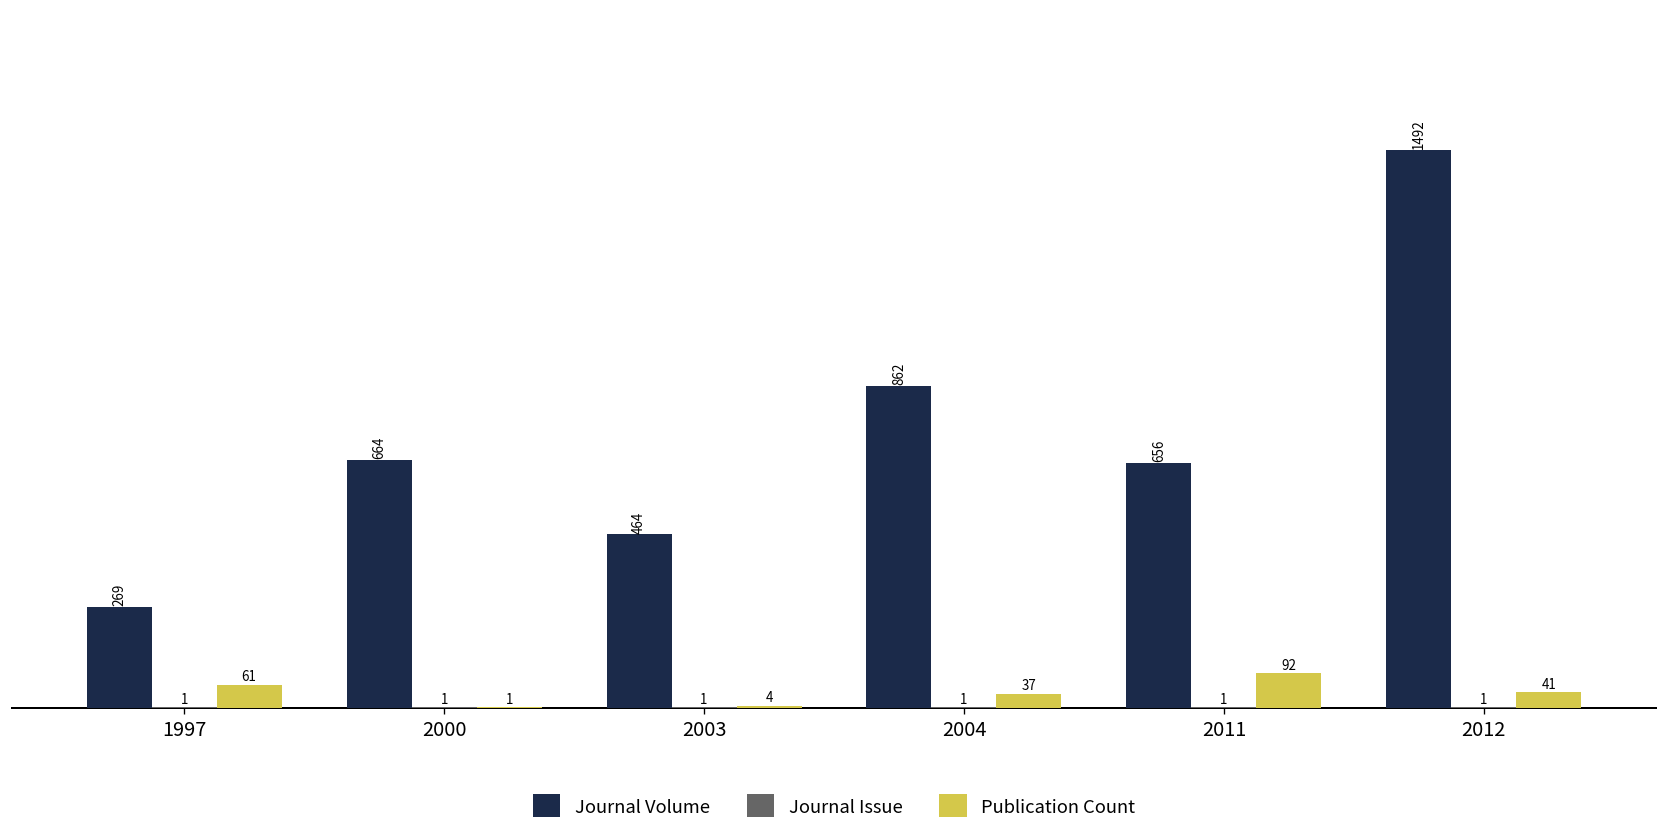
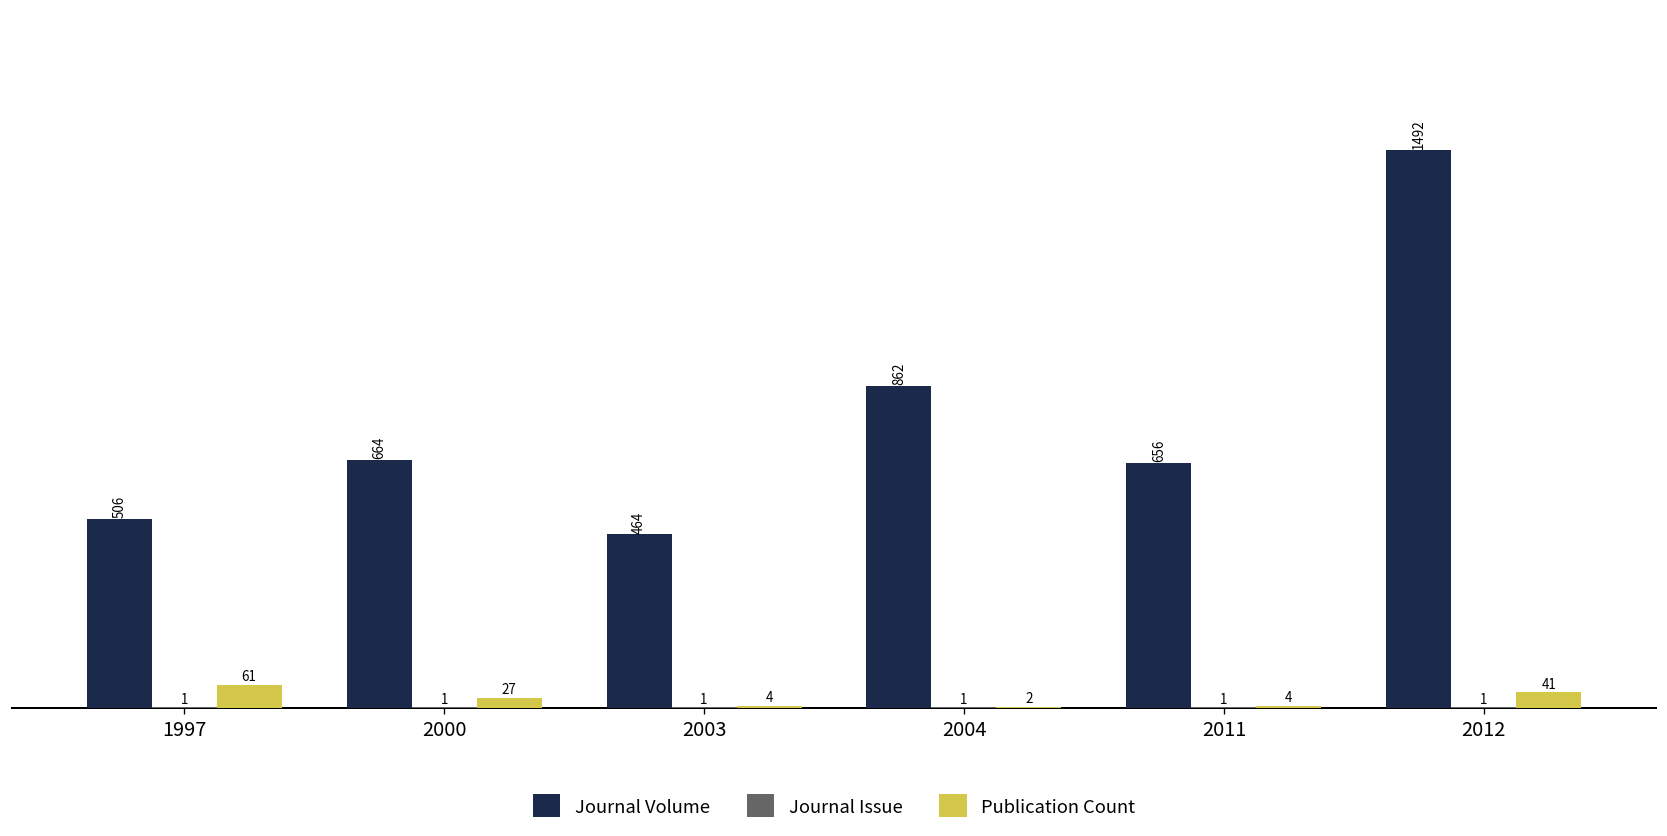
  {
    "Journal Volume": {
-     "1997": 269,
+     "1997": 506,
      "2000": 664,
      "2003": 464,
      "2004": 862,
      "2011": 656,
      "2012": 1492
    },
    "Journal Issue": {
      "1997": 1,
      "2000": 1,
      "2003": 1,
      "2004": 1,
      "2011": 1,
      "2012": 1
    },
    "Publication Count": {
      "1997": 61,
-     "2000": 1,
+     "2000": 27,
      "2003": 4,
-     "2004": 37,
-     "2011": 92,
+     "2004": 2,
+     "2011": 4,
      "2012": 41
    }
  }
